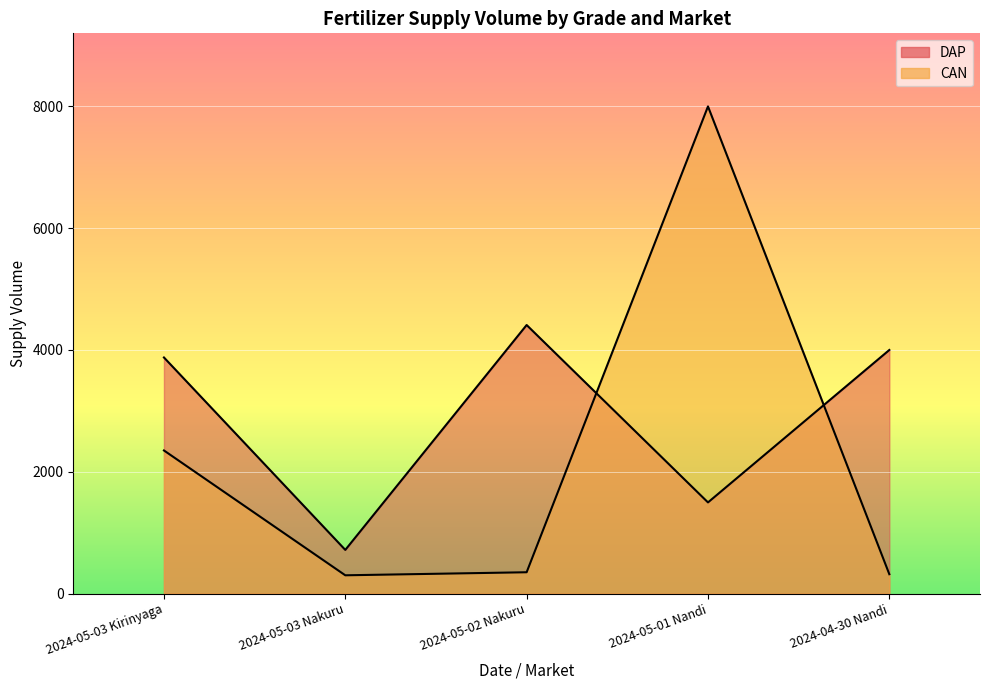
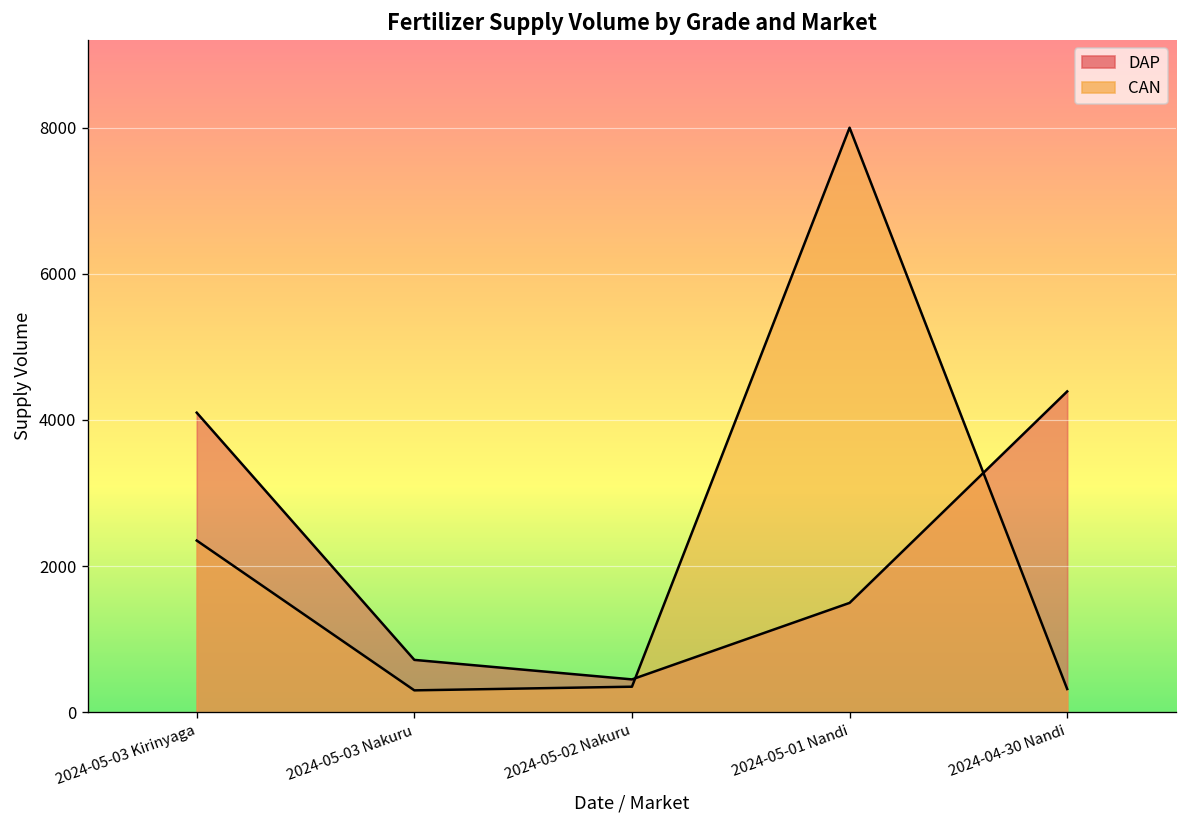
  {
    "DAP": {
-     "2024-05-03 Kirinyaga": 3900,
+     "2024-05-03 Kirinyaga": 4100,
      "2024-05-03 Nakuru": 700,
-     "2024-05-02 Nakuru": 4400,
+     "2024-05-02 Nakuru": 500,
      "2024-05-01 Nandi": 1500,
-     "2024-04-30 Nandi": 4000
+     "2024-04-30 Nandi": 4400
    },
    "CAN": {
      "2024-05-03 Kirinyaga": 2400,
      "2024-05-03 Nakuru": 300,
      "2024-05-02 Nakuru": 400,
      "2024-05-01 Nandi": 8000,
      "2024-04-30 Nandi": 300
    }
  }
